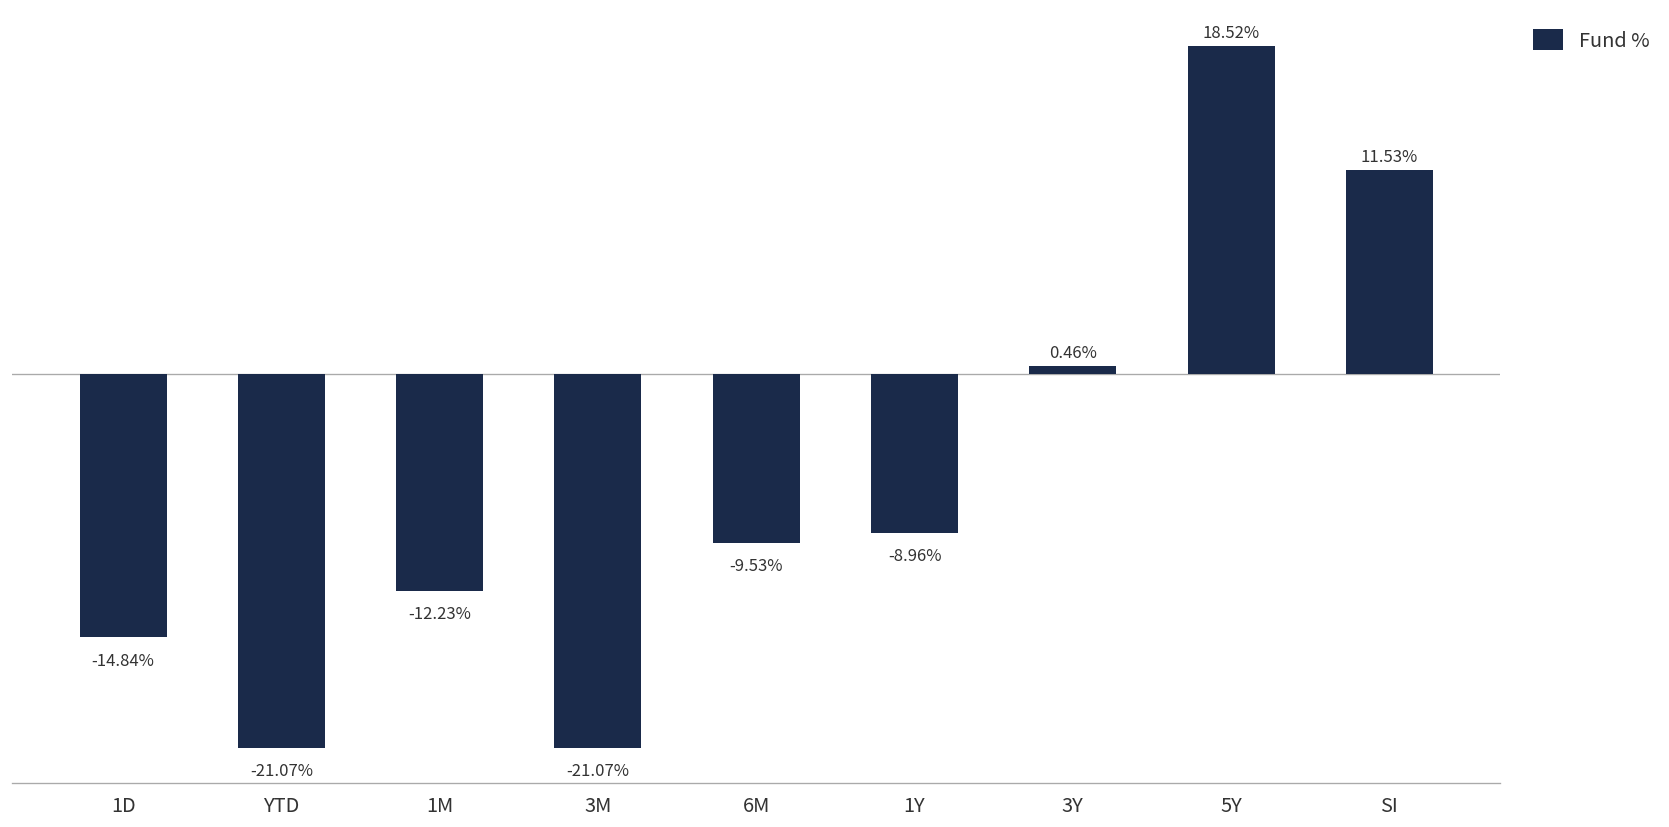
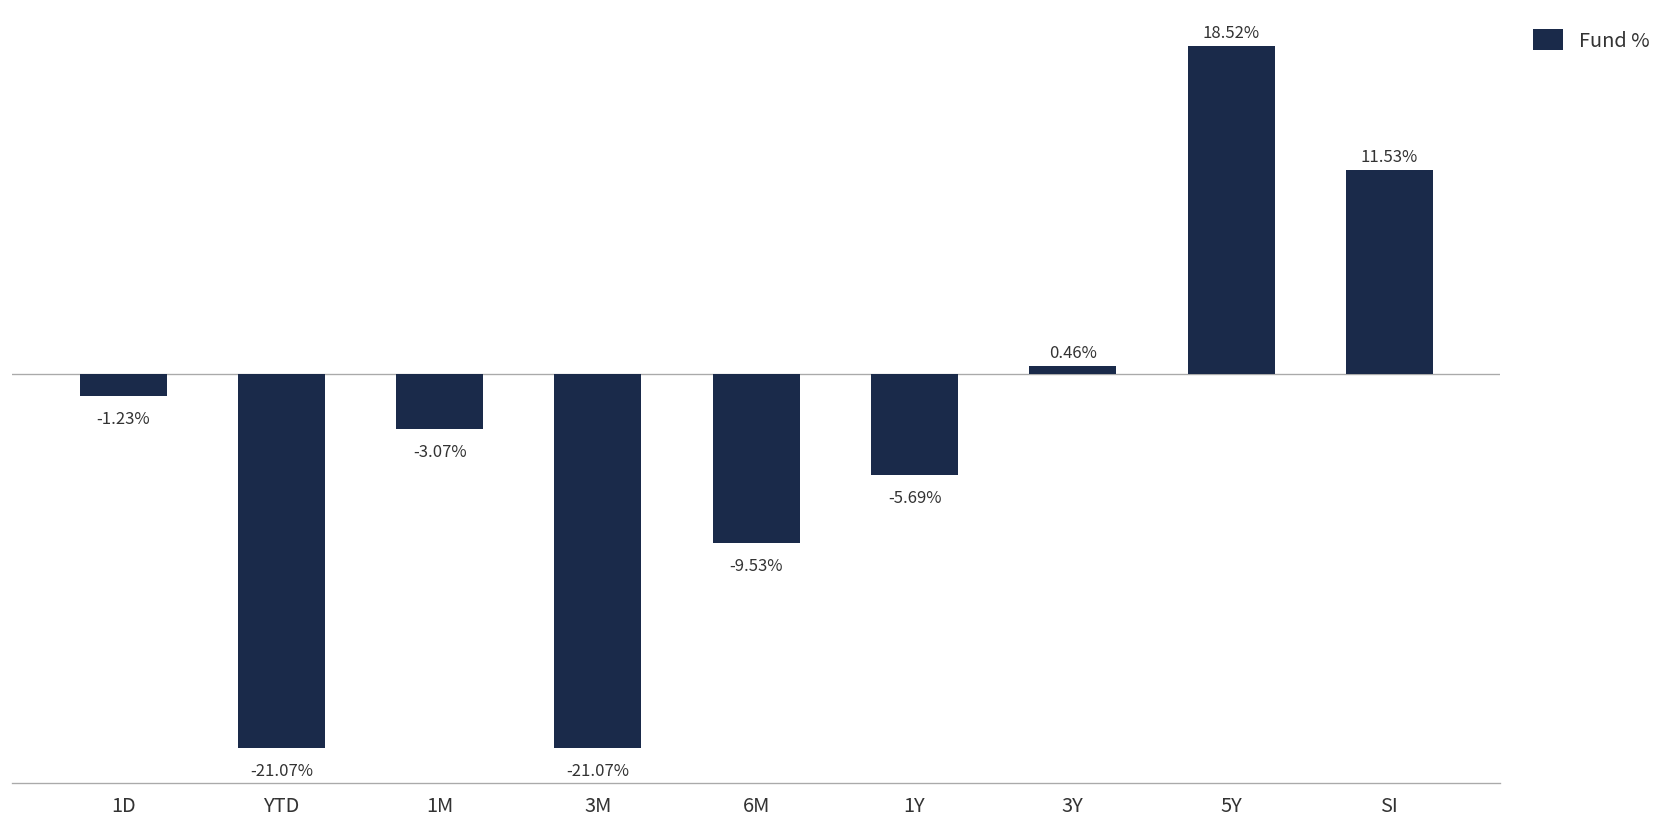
  {
-   "1D": "-14.84%",
+   "1D": "-1.23%",
    "YTD": "-21.07%",
-   "1M": "-12.23%",
+   "1M": "-3.07%",
    "3M": "-21.07%",
    "6M": "-9.53%",
-   "1Y": "-8.96%",
+   "1Y": "-5.69%",
    "3Y": "0.46%",
    "5Y": "18.52%",
    "SI": "11.53%"
  }
